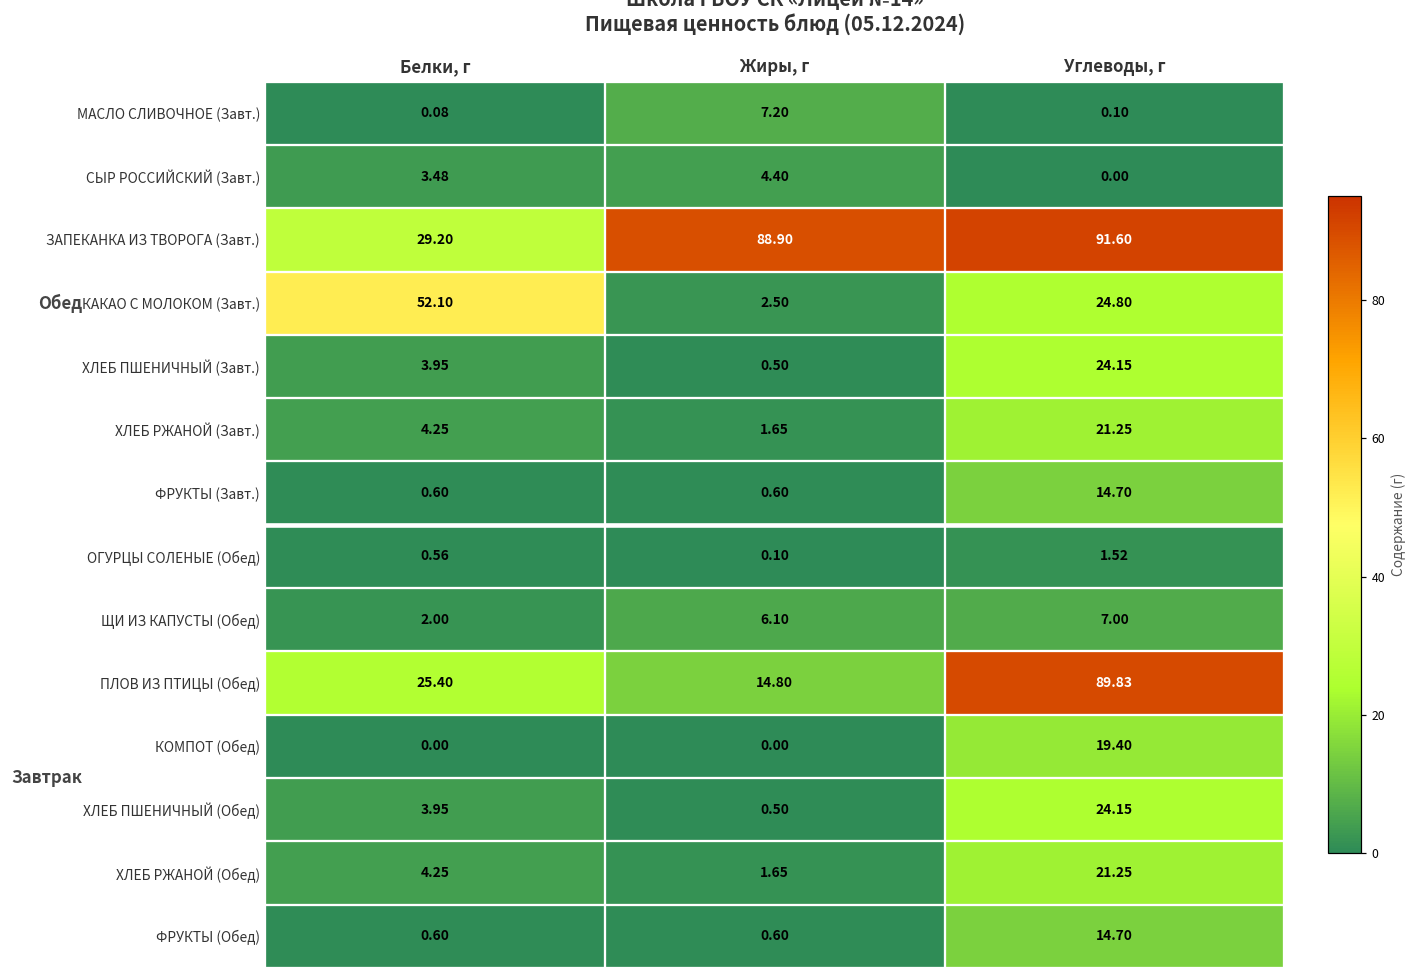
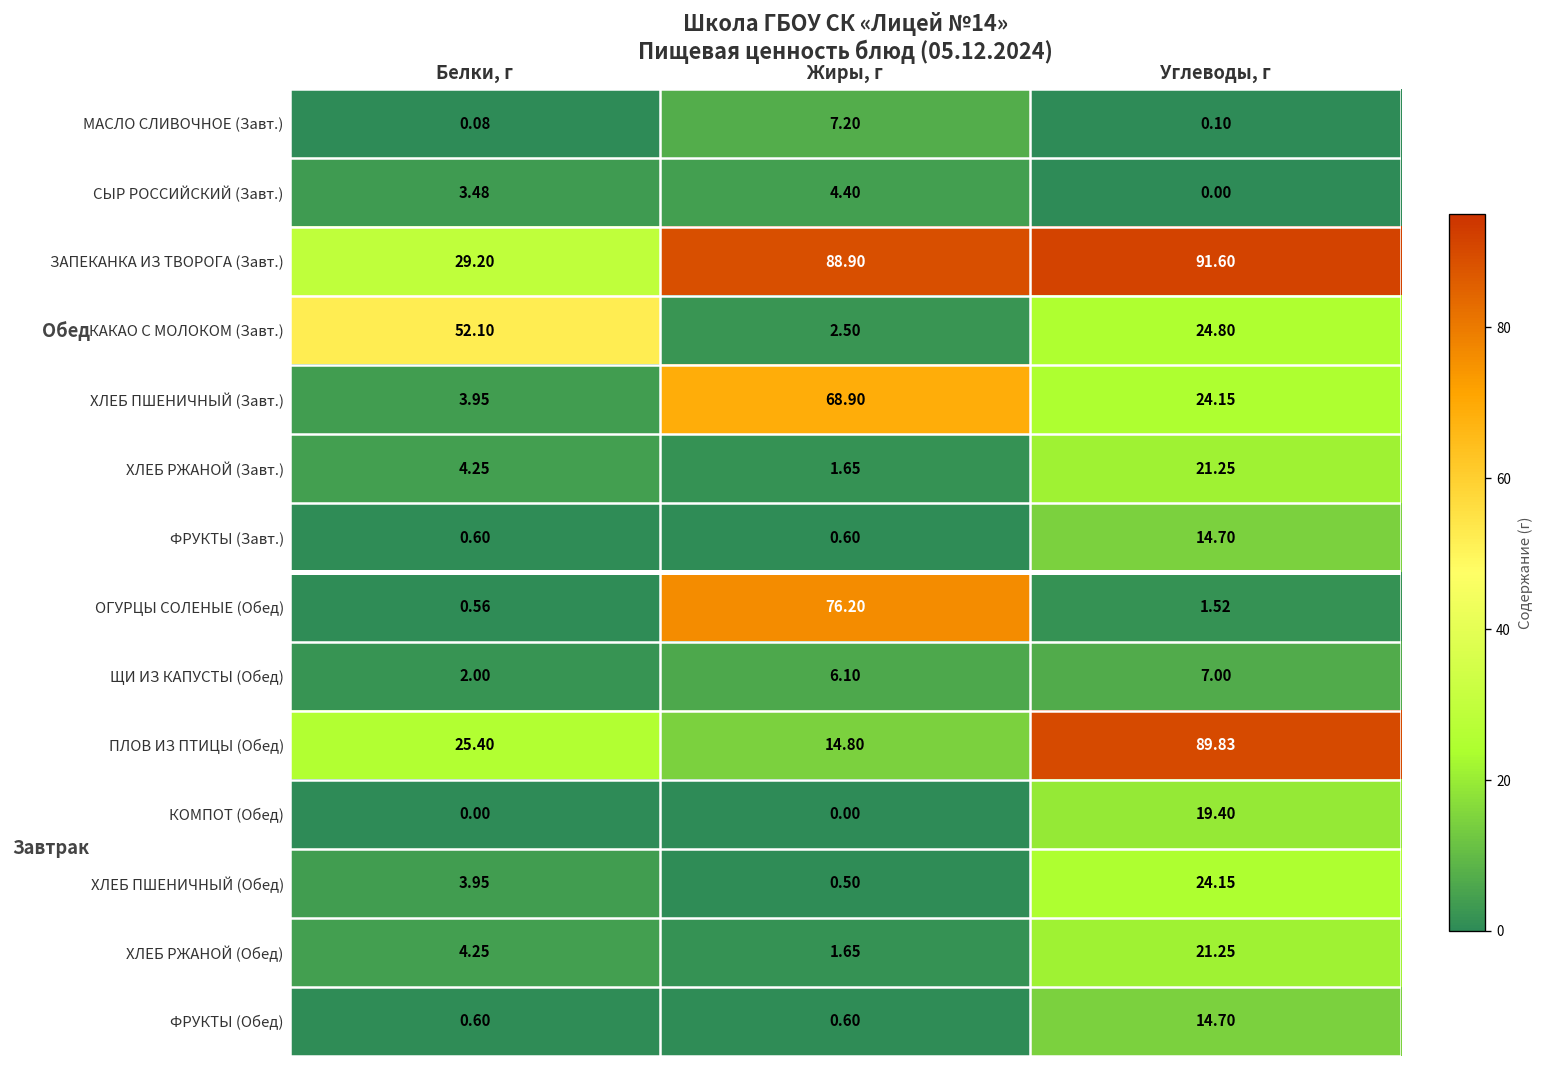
  {
    "МАСЛО СЛИВОЧНОЕ (Завт.)": {
      "Белки, г": 0.08,
      "Жиры, г": 7.20,
      "Углеводы, г": 0.10
    },
    "СЫР РОССИЙСКИЙ (Завт.)": {
      "Белки, г": 3.48,
      "Жиры, г": 4.40,
      "Углеводы, г": 0.00
    },
    "ЗАПЕКАНКА ИЗ ТВОРОГА (Завт.)": {
      "Белки, г": 29.20,
      "Жиры, г": 88.90,
      "Углеводы, г": 91.60
    },
    "КАКАО С МОЛОКОМ (Завт.)": {
      "Белки, г": 52.10,
      "Жиры, г": 2.50,
      "Углеводы, г": 24.80
    },
    "ХЛЕБ ПШЕНИЧНЫЙ (Завт.)": {
      "Белки, г": 3.95,
-     "Жиры, г": 0.50,
+     "Жиры, г": 68.90,
      "Углеводы, г": 24.15
    },
    "ХЛЕБ РЖАНОЙ (Завт.)": {
      "Белки, г": 4.25,
      "Жиры, г": 1.65,
      "Углеводы, г": 21.25
    },
    "ФРУКТЫ (Завт.)": {
      "Белки, г": 0.60,
      "Жиры, г": 0.60,
      "Углеводы, г": 14.70
    },
    "ОГУРЦЫ СОЛЕНЫЕ (Обед)": {
      "Белки, г": 0.56,
-     "Жиры, г": 0.10,
+     "Жиры, г": 76.20,
      "Углеводы, г": 1.52
    },
    "ЩИ ИЗ КАПУСТЫ (Обед)": {
      "Белки, г": 2.00,
      "Жиры, г": 6.10,
      "Углеводы, г": 7.00
    },
    "ПЛОВ ИЗ ПТИЦЫ (Обед)": {
      "Белки, г": 25.40,
      "Жиры, г": 14.80,
      "Углеводы, г": 89.83
    },
    "КОМПОТ (Обед)": {
      "Белки, г": 0.00,
      "Жиры, г": 0.00,
      "Углеводы, г": 19.40
    },
    "ХЛЕБ ПШЕНИЧНЫЙ (Обед)": {
      "Белки, г": 3.95,
      "Жиры, г": 0.50,
      "Углеводы, г": 24.15
    },
    "ХЛЕБ РЖАНОЙ (Обед)": {
      "Белки, г": 4.25,
      "Жиры, г": 1.65,
      "Углеводы, г": 21.25
    },
    "ФРУКТЫ (Обед)": {
      "Белки, г": 0.60,
      "Жиры, г": 0.60,
      "Углеводы, г": 14.70
    }
  }
